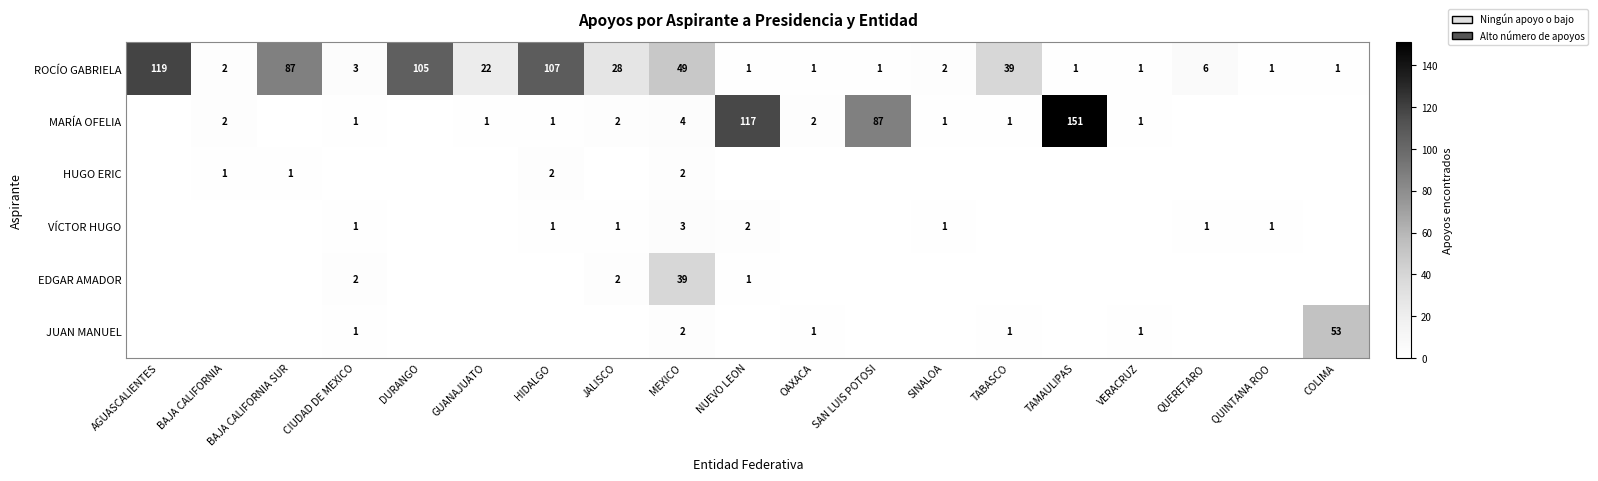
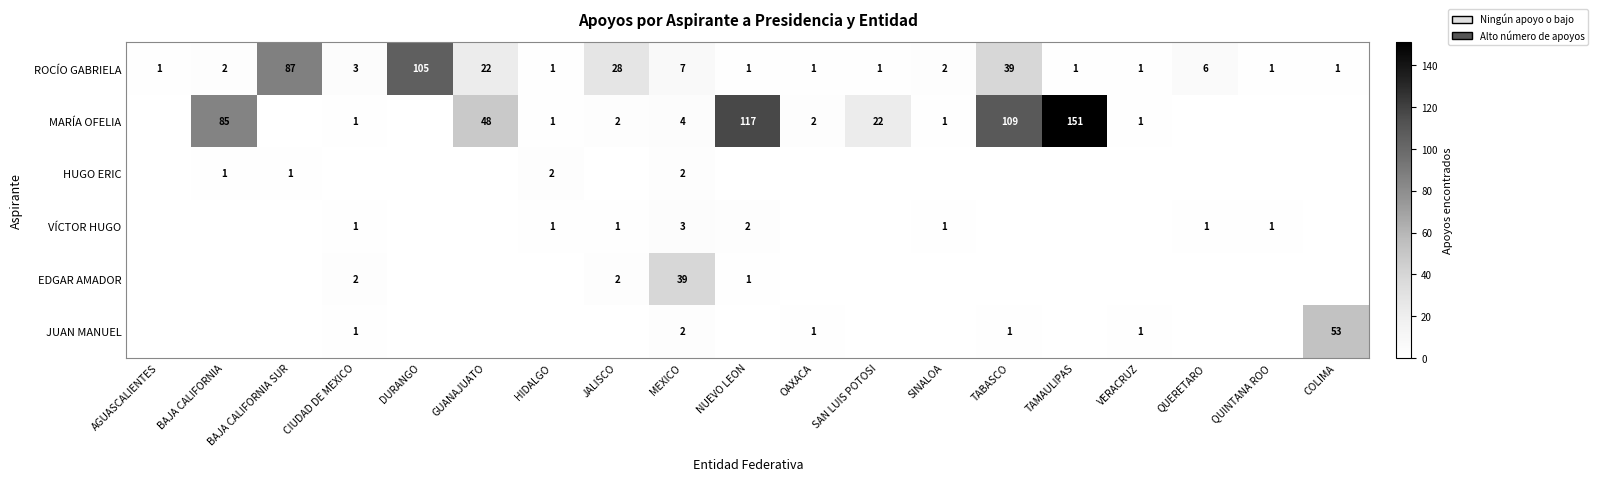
  {
    "ROCÍO GABRIELA": {
-     "AGUASCALIENTES": 119,
+     "AGUASCALIENTES": 1,
      "BAJA CALIFORNIA": 2,
      "BAJA CALIFORNIA SUR": 87,
      "CIUDAD DE MEXICO": 3,
      "DURANGO": 105,
      "GUANAJUATO": 22,
-     "HIDALGO": 107,
+     "HIDALGO": 1,
      "JALISCO": 28,
-     "MEXICO": 49,
+     "MEXICO": 7,
      "NUEVO LEON": 1,
      "OAXACA": 1,
      "SAN LUIS POTOSI": 1,
      "SINALOA": 2,
      "TABASCO": 39,
      "TAMAULIPAS": 1,
      "VERACRUZ": 1,
      "QUERETARO": 6,
      "QUINTANA ROO": 1,
      "COLIMA": 1
    },
    "MARÍA OFELIA": {
-     "BAJA CALIFORNIA": 2,
+     "BAJA CALIFORNIA": 85,
      "CIUDAD DE MEXICO": 1,
-     "GUANAJUATO": 1,
+     "GUANAJUATO": 48,
      "HIDALGO": 1,
      "JALISCO": 2,
      "MEXICO": 4,
      "NUEVO LEON": 117,
      "OAXACA": 2,
-     "SAN LUIS POTOSI": 87,
+     "SAN LUIS POTOSI": 22,
      "SINALOA": 1,
-     "TABASCO": 1,
+     "TABASCO": 109,
      "TAMAULIPAS": 151,
      "VERACRUZ": 1
    },
    "HUGO ERIC": {
      "BAJA CALIFORNIA": 1,
      "BAJA CALIFORNIA SUR": 1,
      "HIDALGO": 2,
      "MEXICO": 2
    },
    "VÍCTOR HUGO": {
      "CIUDAD DE MEXICO": 1,
      "HIDALGO": 1,
      "JALISCO": 1,
      "MEXICO": 3,
      "NUEVO LEON": 2,
      "SINALOA": 1,
      "QUERETARO": 1,
      "QUINTANA ROO": 1
    },
    "EDGAR AMADOR": {
      "CIUDAD DE MEXICO": 2,
      "JALISCO": 2,
      "MEXICO": 39,
      "NUEVO LEON": 1
    },
    "JUAN MANUEL": {
      "CIUDAD DE MEXICO": 1,
      "MEXICO": 2,
      "OAXACA": 1,
      "TABASCO": 1,
      "VERACRUZ": 1,
      "COLIMA": 53
    }
  }
